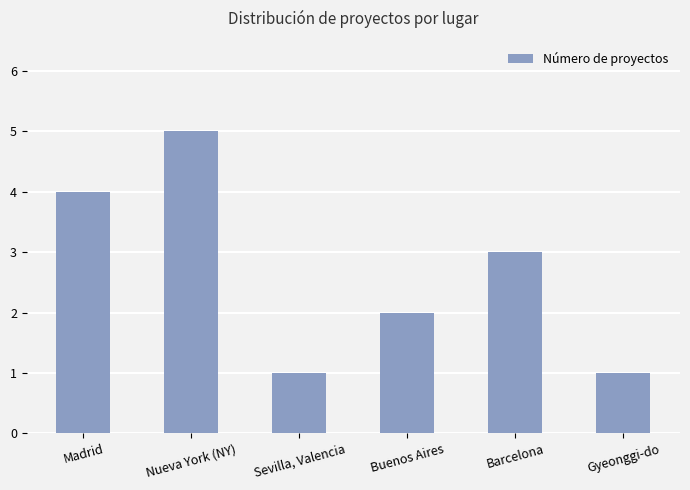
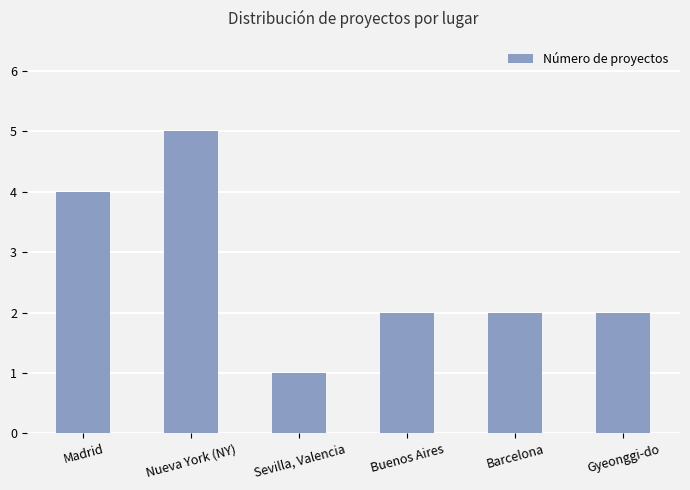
  {
    "Madrid": 4,
    "Nueva York (NY)": 5,
    "Sevilla, Valencia": 1,
    "Buenos Aires": 2,
-   "Barcelona": 3,
-   "Gyeonggi-do": 1
+   "Barcelona": 2,
+   "Gyeonggi-do": 2
  }
